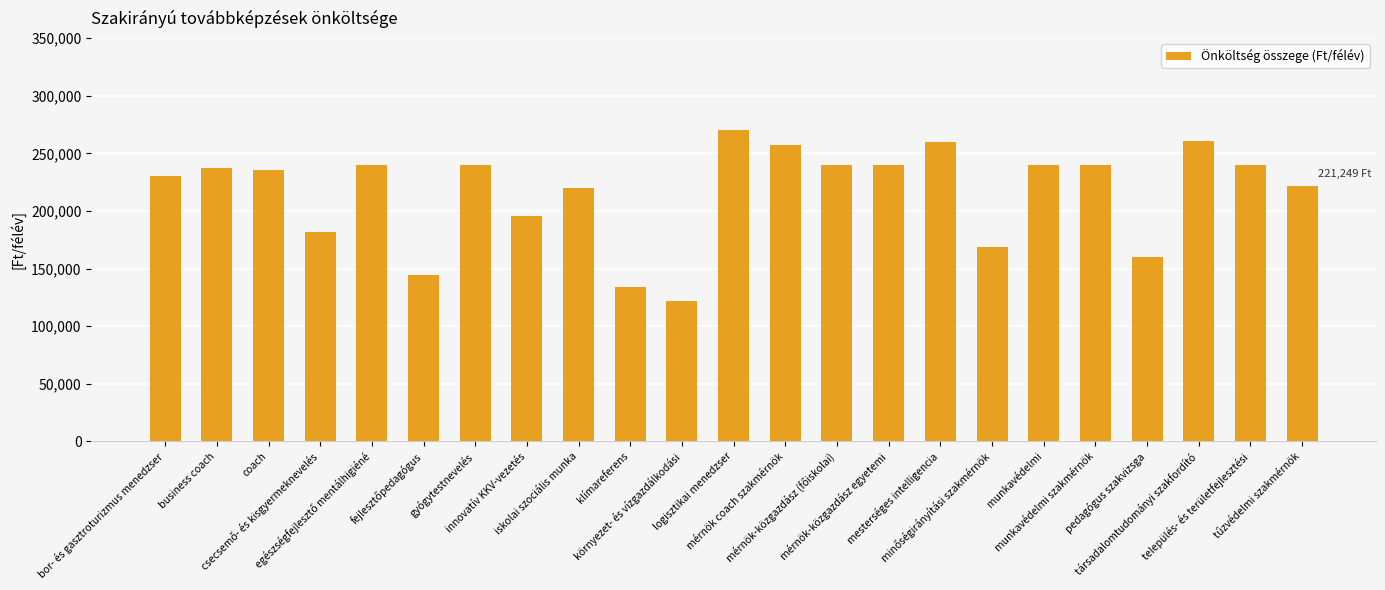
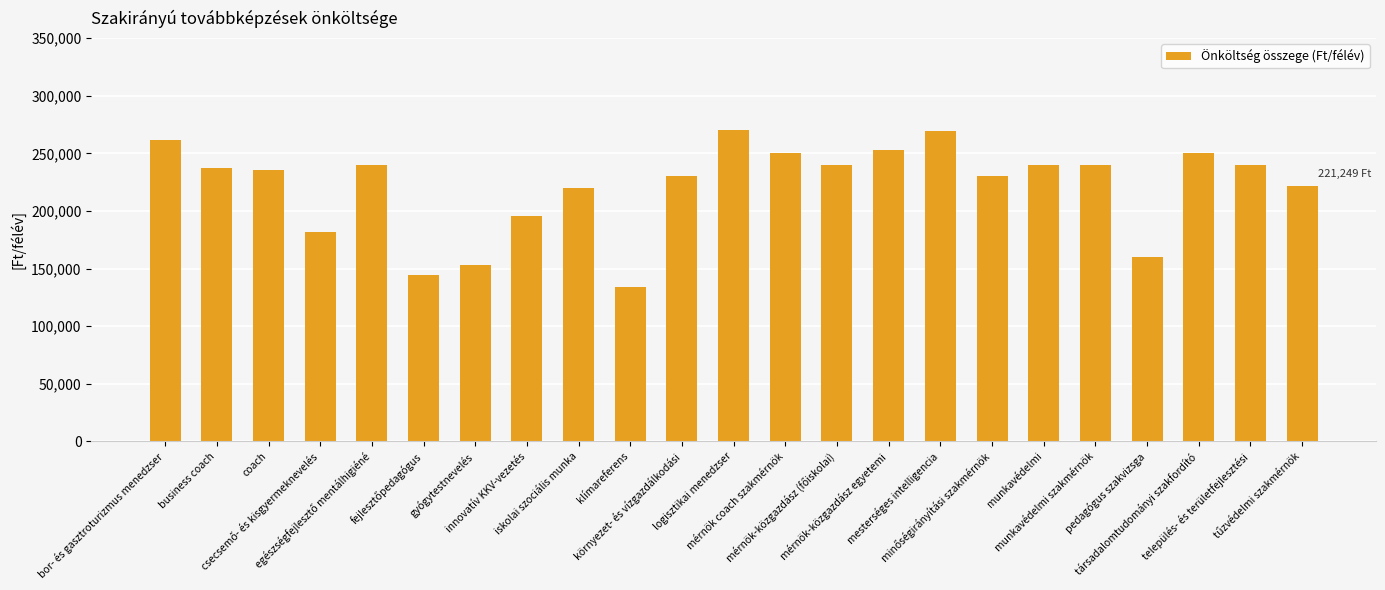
  {
-   "bor- és gasztroturizmus menedzser": "230,000",
+   "bor- és gasztroturizmus menedzser": "262,000",
    "business coach": "237,000",
    "coach": "236,000",
    "csecsemő- és kisgyermeknevelés": "182,000",
    "egészségfejlesztő mentálhigiéné": "240,000",
    "fejlesztőpedagógus": "145,000",
-   "gyógytestnevelés": "240,000",
+   "gyógytestnevelés": "153,000",
    "innovatív KKV-vezetés": "196,000",
    "iskolai szociális munka": "220,000",
    "klímareferens": "134,000",
-   "környezet- és vízgazdálkodási": "122,000",
+   "környezet- és vízgazdálkodási": "230,000",
    "logisztikai menedzser": "270,000",
-   "mérnök coach szakmérnök": "258,000",
+   "mérnök coach szakmérnök": "250,000",
    "mérnök-közgazdász (főiskolai)": "240,000",
-   "mérnök-közgazdász egyetemi": "240,000",
-   "mesterséges intelligencia": "260,000",
-   "minőségirányítási szakmérnök": "169,000",
+   "mérnök-közgazdász egyetemi": "253,000",
+   "mesterséges intelligencia": "269,000",
+   "minőségirányítási szakmérnök": "230,000",
    "munkavédelmi": "240,000",
    "munkavédelmi szakmérnök": "240,000",
    "pedagógus szakvizsga": "160,000",
-   "társadalomtudományi szakfordító": "261,000",
+   "társadalomtudományi szakfordító": "250,000",
    "település- és területfejlesztési": "240,000"
  }
